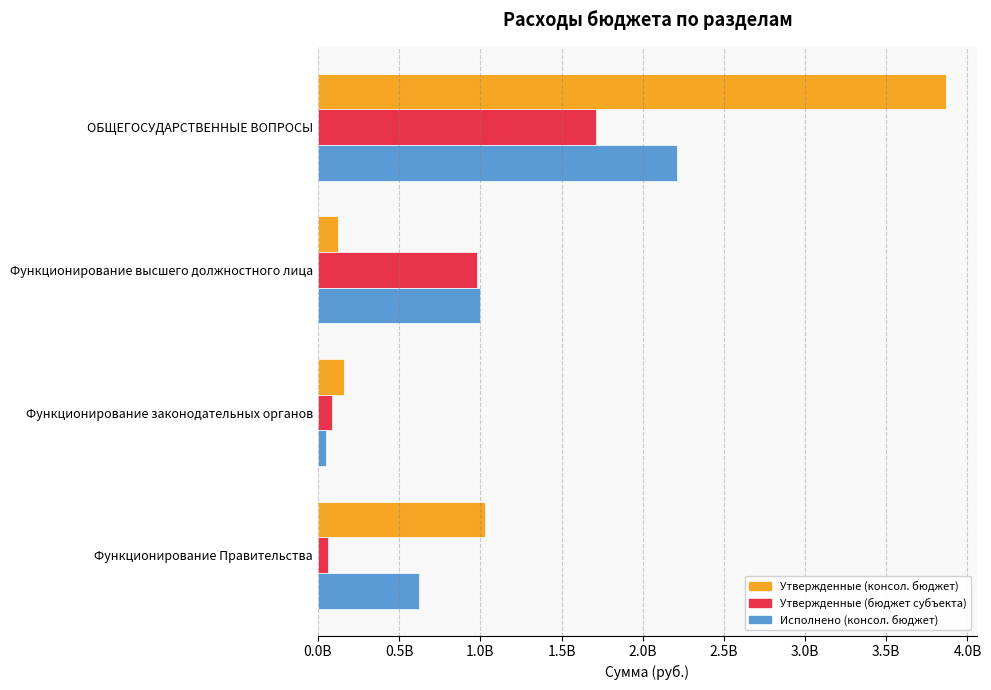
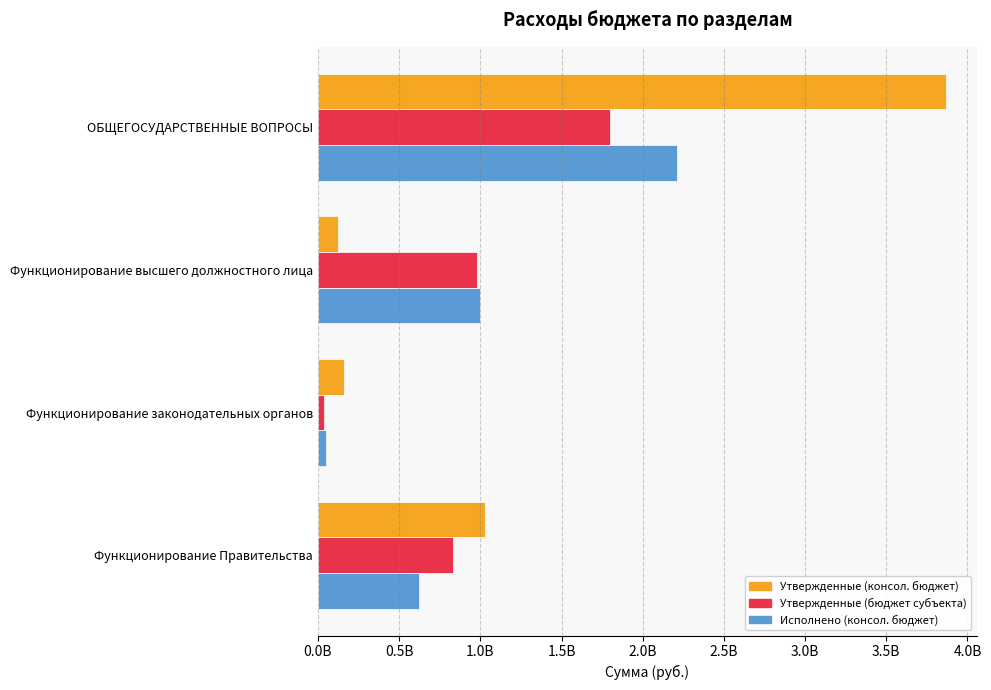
  {
    "Утвержденные (консол. бюджет)": {
      "ОБЩЕГОСУДАРСТВЕННЫЕ ВОПРОСЫ": 3860000000,
      "Функционирование высшего должностного лица": 120000000,
      "Функционирование законодательных органов": 160000000,
      "Функционирование Правительства": 1030000000
    },
    "Утвержденные (бюджет субъекта)": {
-     "ОБЩЕГОСУДАРСТВЕННЫЕ ВОПРОСЫ": 1710000000,
+     "ОБЩЕГОСУДАРСТВЕННЫЕ ВОПРОСЫ": 1800000000,
      "Функционирование высшего должностного лица": 980000000,
-     "Функционирование законодательных органов": 90000000,
-     "Функционирование Правительства": 60000000
+     "Функционирование законодательных органов": 30000000,
+     "Функционирование Правительства": 830000000
    },
    "Исполнено (консол. бюджет)": {
      "ОБЩЕГОСУДАРСТВЕННЫЕ ВОПРОСЫ": 2210000000,
      "Функционирование высшего должностного лица": 1000000000,
      "Функционирование законодательных органов": 50000000,
      "Функционирование Правительства": 620000000
    }
  }
